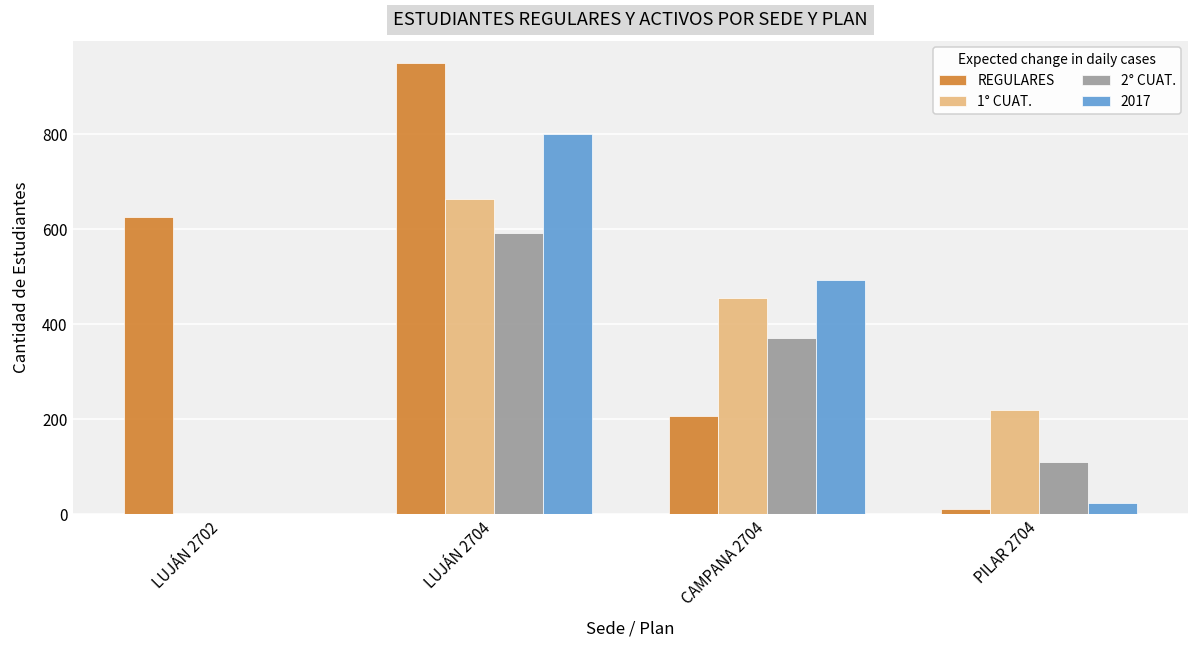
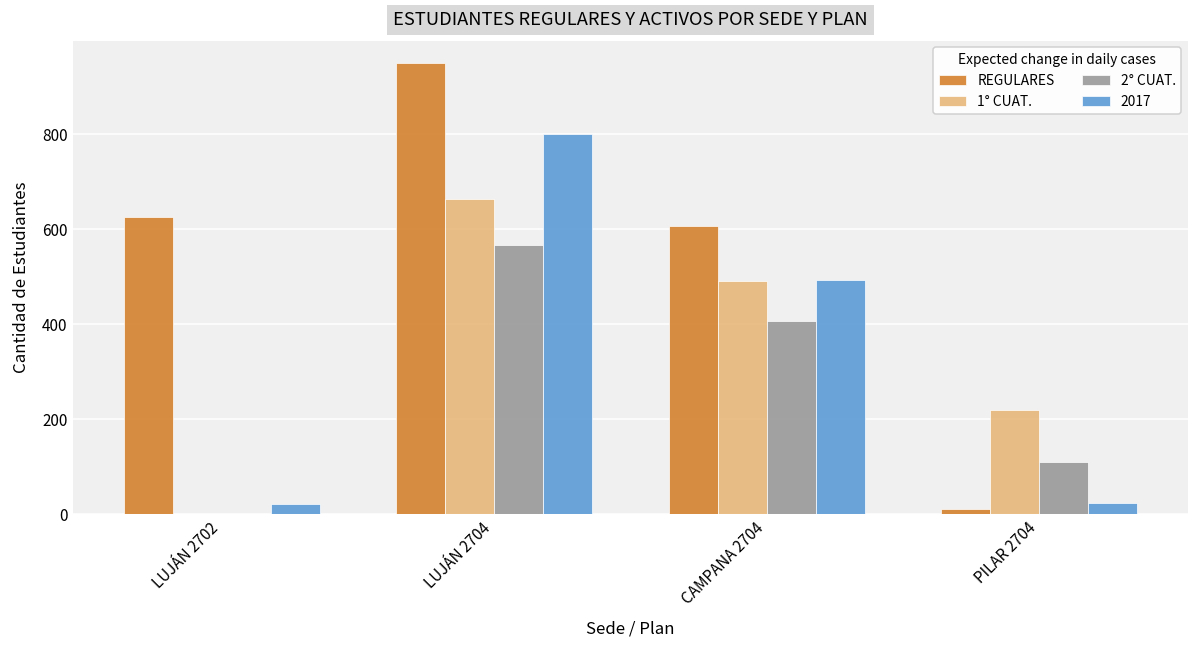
  {
    "REGULARES": {
      "LUJÁN 2702": 630,
      "LUJÁN 2704": 950,
-     "CAMPANA 2704": 210,
+     "CAMPANA 2704": 610,
      "PILAR 2704": 10
    },
    "1° CUAT.": {
      "LUJÁN 2702": 0,
      "LUJÁN 2704": 660,
-     "CAMPANA 2704": 460,
+     "CAMPANA 2704": 490,
      "PILAR 2704": 220
    },
    "2° CUAT.": {
-     "LUJÁN 2704": 590,
-     "CAMPANA 2704": 370,
+     "LUJÁN 2704": 570,
+     "CAMPANA 2704": 410,
      "PILAR 2704": 110
    },
    "2017": {
-     "LUJÁN 2702": 0,
+     "LUJÁN 2702": 20,
      "LUJÁN 2704": 800,
      "CAMPANA 2704": 490,
      "PILAR 2704": 20
    }
  }
